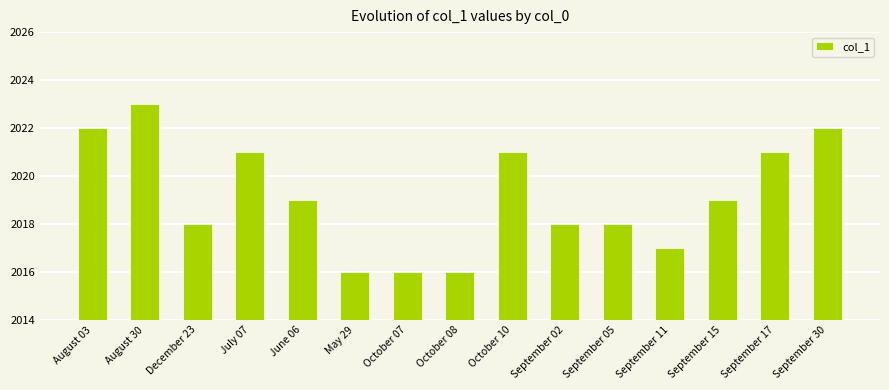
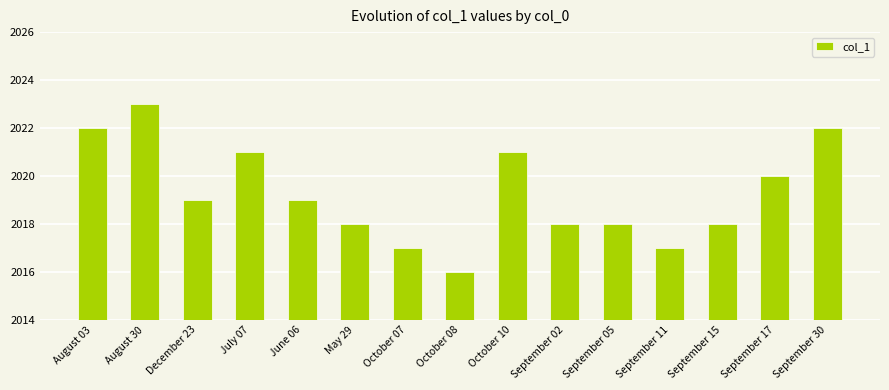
  {
    "August 03": 2022,
    "August 30": 2023,
-   "December 23": 2018,
+   "December 23": 2019,
    "July 07": 2021,
    "June 06": 2019,
-   "May 29": 2016,
-   "October 07": 2016,
+   "May 29": 2018,
+   "October 07": 2017,
    "October 08": 2016,
    "October 10": 2021,
    "September 02": 2018,
    "September 05": 2018,
    "September 11": 2017,
-   "September 15": 2019,
-   "September 17": 2021,
+   "September 15": 2018,
+   "September 17": 2020,
    "September 30": 2022
  }
